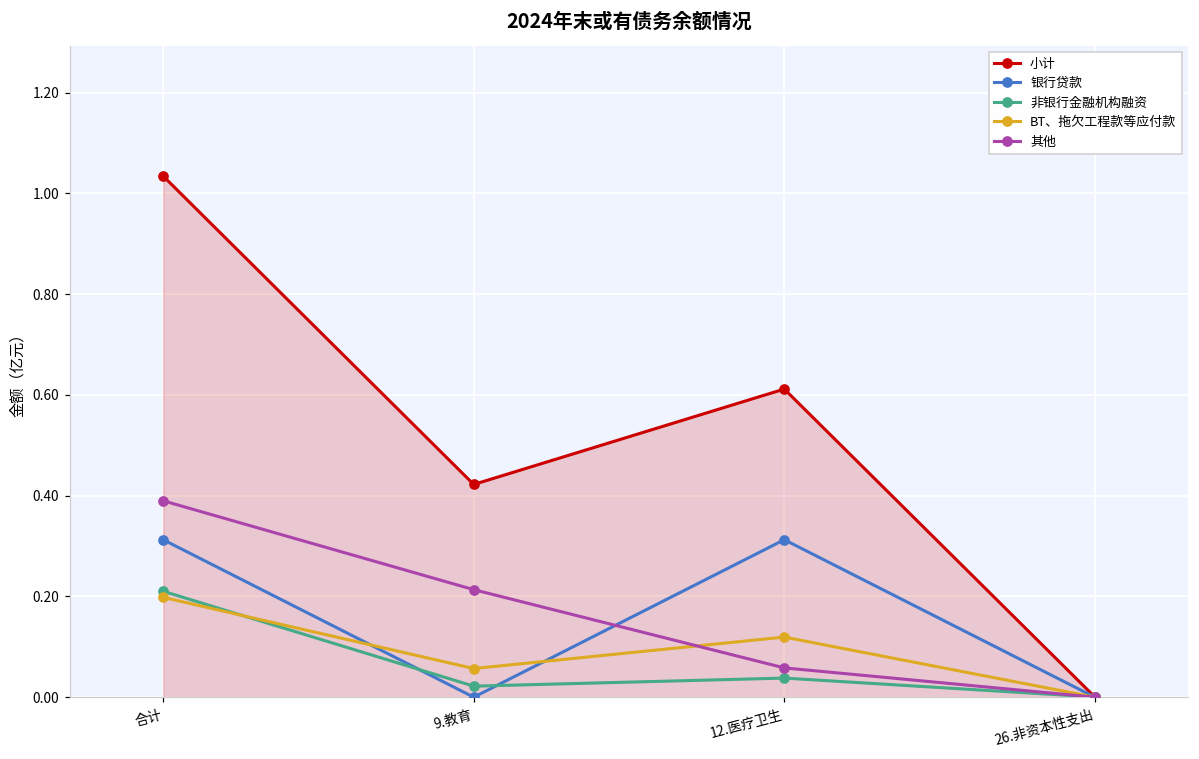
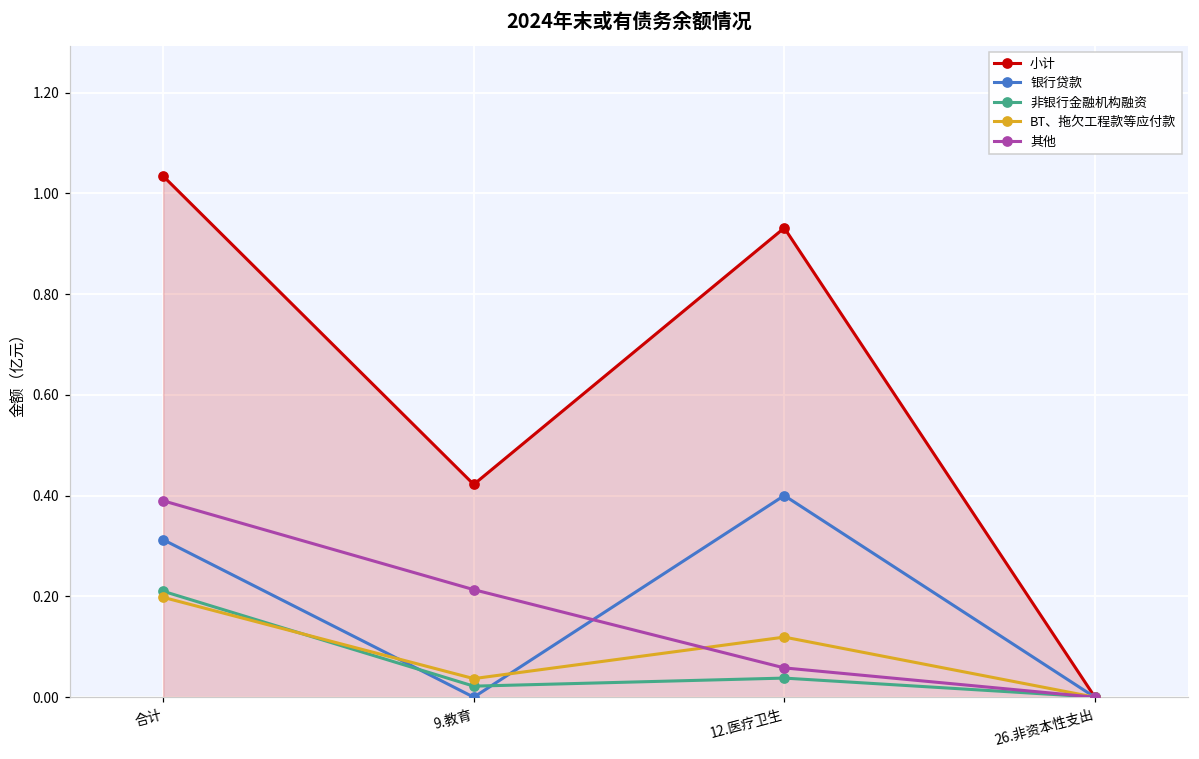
  {
    "小计": {
      "合计": 1.03,
      "9.教育": 0.42,
-     "12.医疗卫生": 0.61
+     "12.医疗卫生": 0.93
    },
    "银行贷款": {
      "合计": 0.31,
      "9.教育": 0.00,
-     "12.医疗卫生": 0.31
+     "12.医疗卫生": 0.40
    },
    "非银行金融机构融资": {
      "合计": 0.21,
      "9.教育": 0.02,
      "12.医疗卫生": 0.04
    },
    "BT、拖欠工程款等应付款": {
      "合计": 0.20,
-     "9.教育": 0.06,
+     "9.教育": 0.04,
      "12.医疗卫生": 0.12
    },
    "其他": {
      "合计": 0.39,
      "9.教育": 0.21,
      "12.医疗卫生": 0.06
    }
  }
